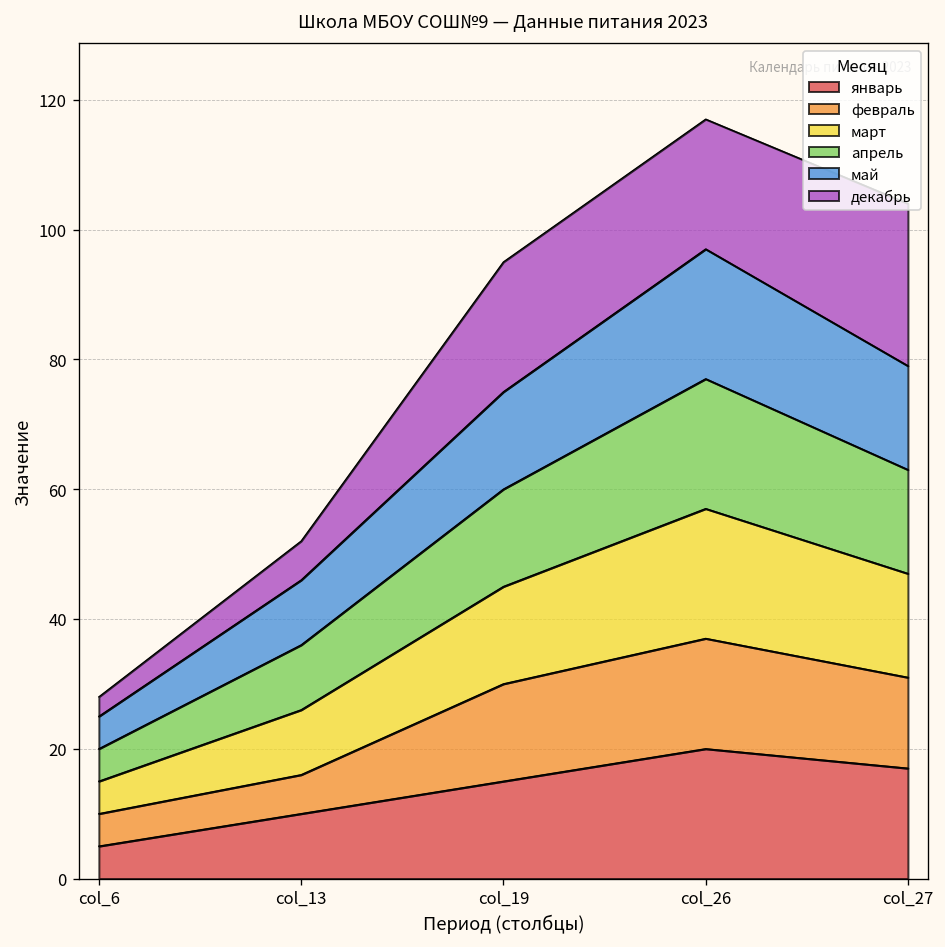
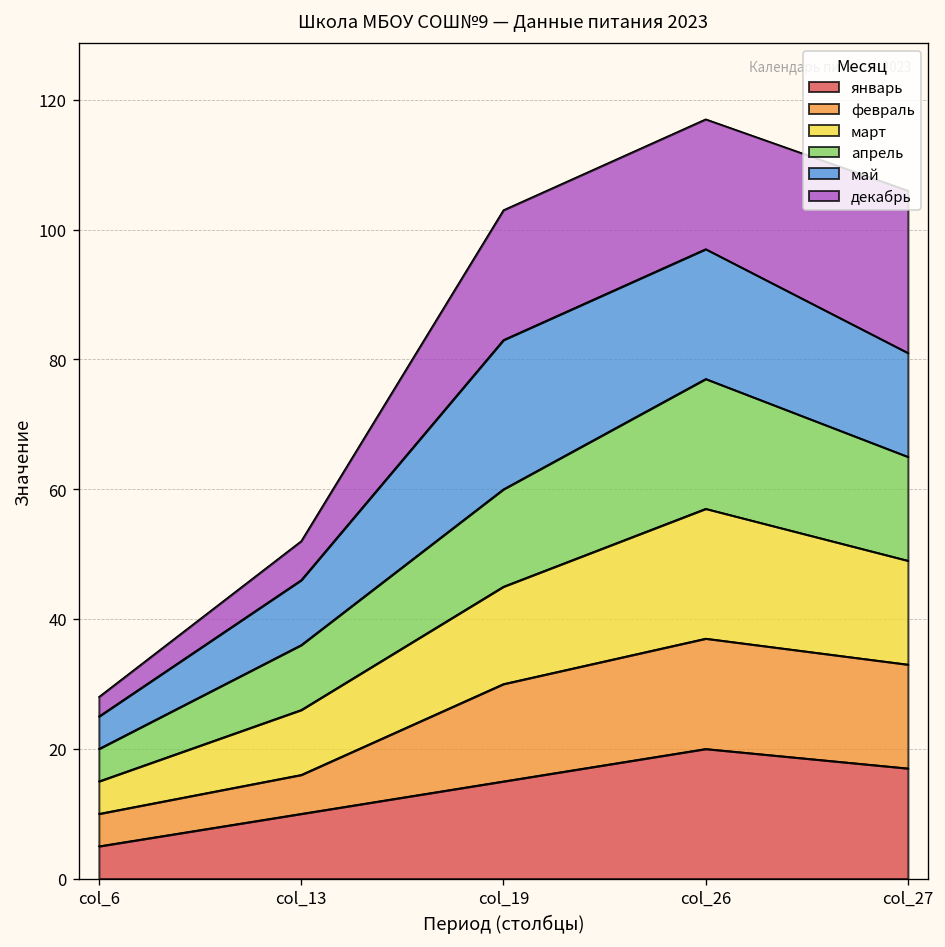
  {
    "январь": {
      "col_6": 5,
      "col_13": 10,
      "col_19": 15,
      "col_26": 20,
      "col_27": 17
    },
    "февраль": {
      "col_6": 5,
      "col_13": 6,
      "col_19": 15,
      "col_26": 17,
-     "col_27": 14
+     "col_27": 16
    },
    "март": {
      "col_6": 5,
      "col_13": 10,
      "col_19": 15,
      "col_26": 20,
      "col_27": 16
    },
    "апрель": {
      "col_6": 5,
      "col_13": 10,
      "col_19": 15,
      "col_26": 20,
      "col_27": 16
    },
    "май": {
      "col_6": 5,
      "col_13": 10,
-     "col_19": 15,
+     "col_19": 23,
      "col_26": 20,
      "col_27": 16
    },
    "декабрь": {
      "col_6": 3,
      "col_13": 6,
      "col_19": 20,
      "col_26": 20
    }
  }
